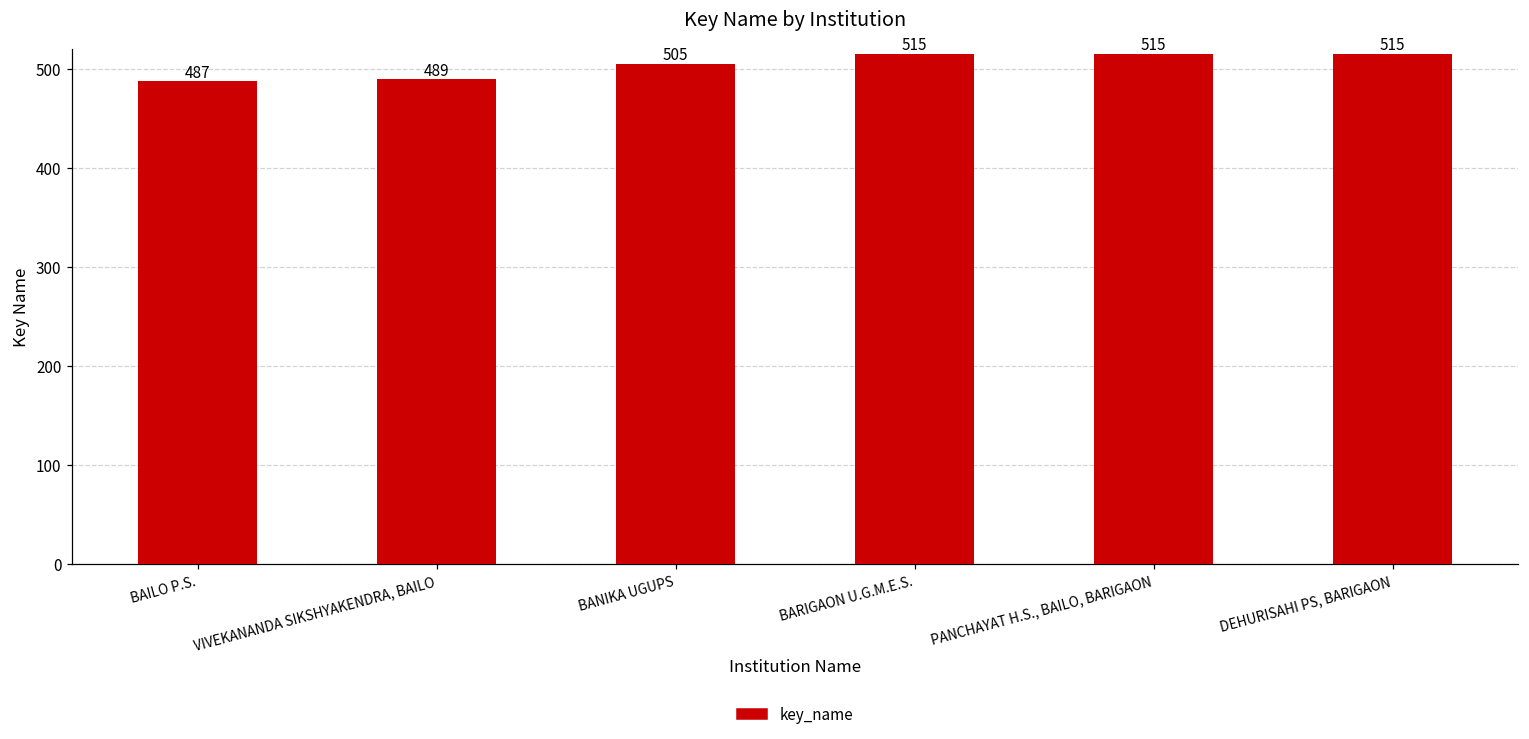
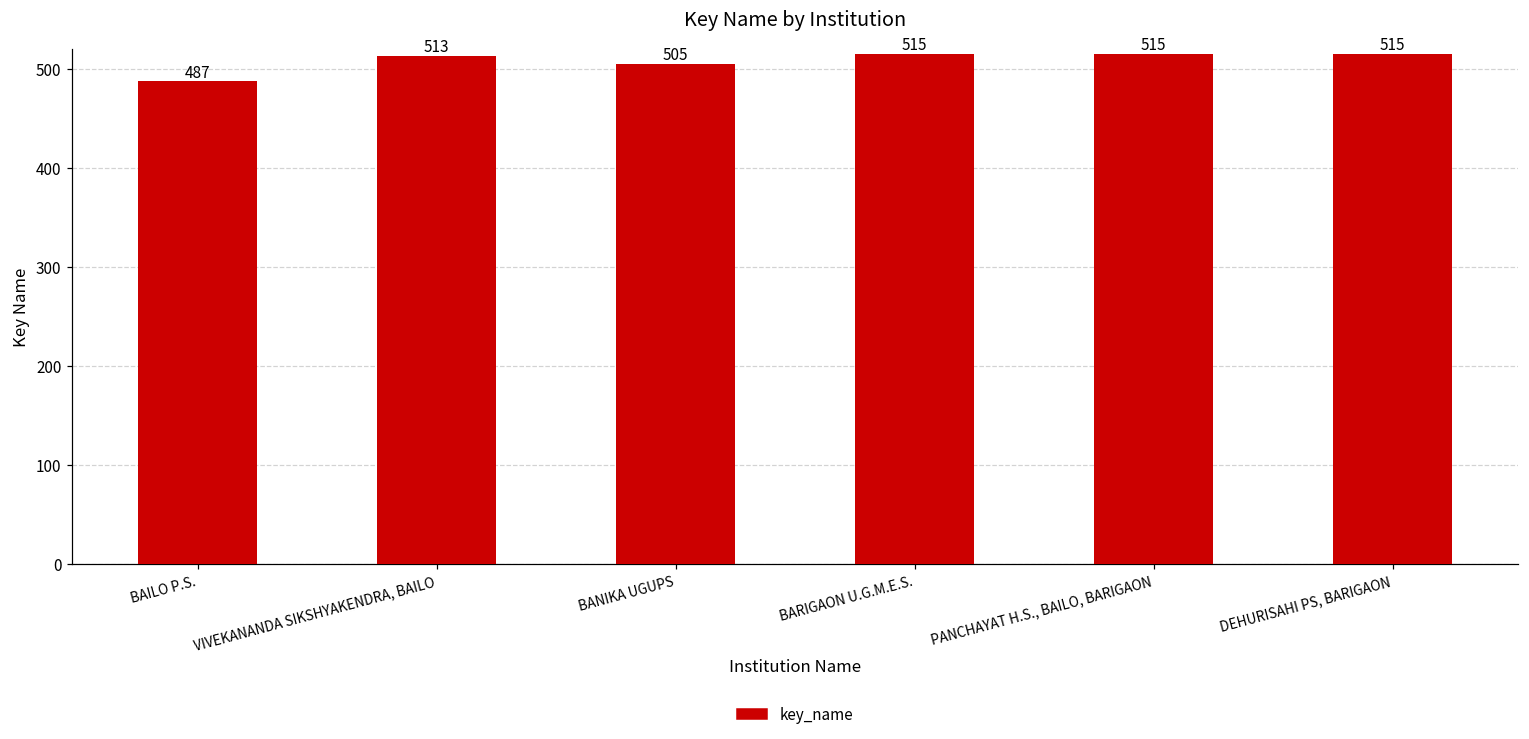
  {
    "BAILO P.S.": 487,
-   "VIVEKANANDA SIKSHYAKENDRA, BAILO": 489,
+   "VIVEKANANDA SIKSHYAKENDRA, BAILO": 513,
    "BANIKA UGUPS": 505,
    "BARIGAON U.G.M.E.S.": 515,
    "PANCHAYAT H.S., BAILO, BARIGAON": 515,
    "DEHURISAHI PS, BARIGAON": 515
  }
